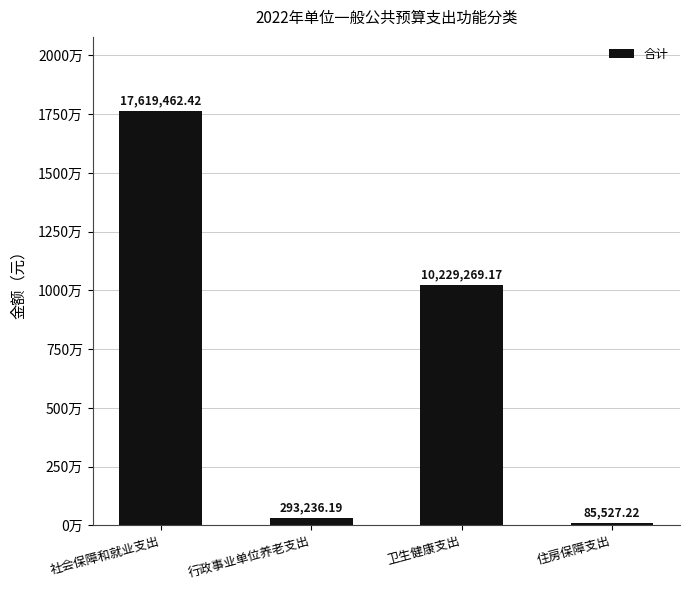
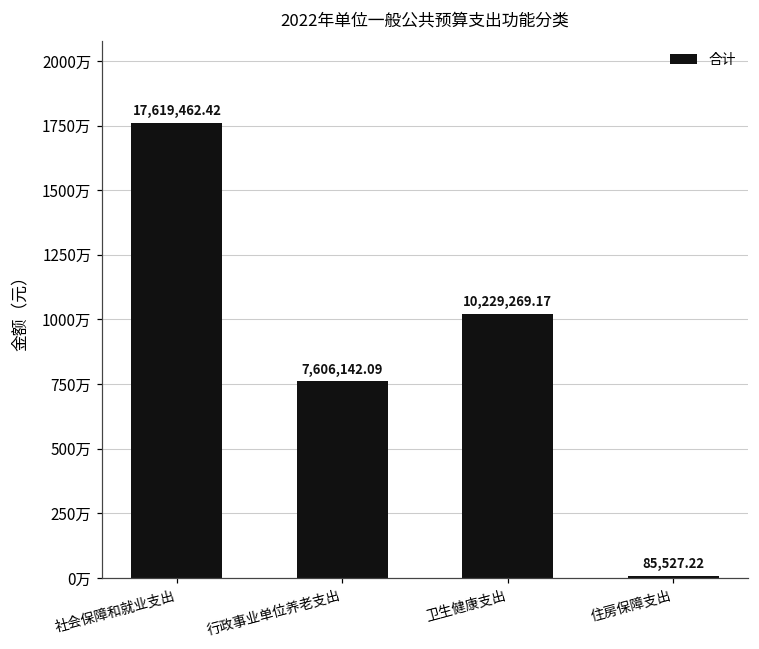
  {
    "社会保障和就业支出": "17,619,462.42",
-   "行政事业单位养老支出": "293,236.19",
+   "行政事业单位养老支出": "7,606,142.09",
    "卫生健康支出": "10,229,269.17",
    "住房保障支出": "85,527.22"
  }
